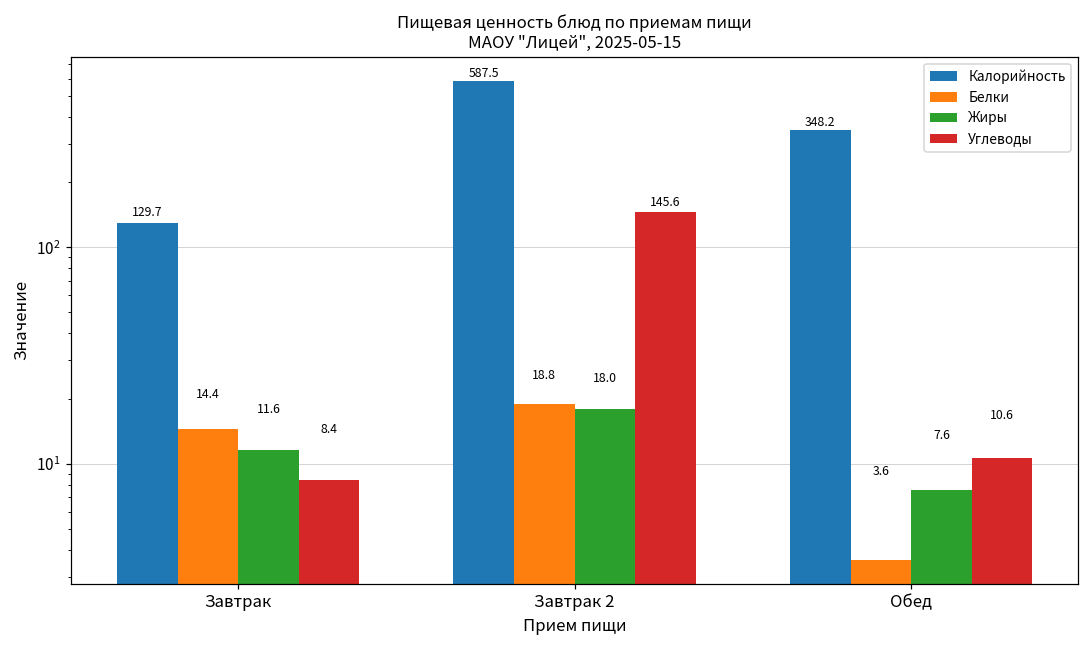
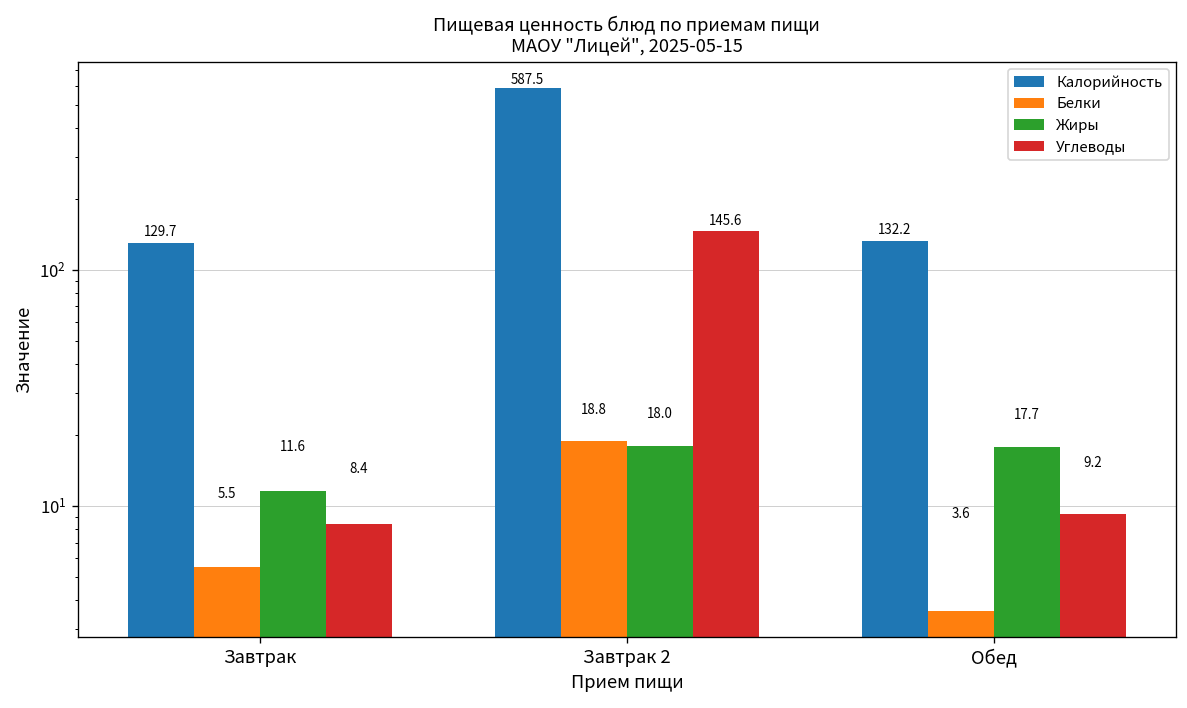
  {
    "Калорийность": {
      "Завтрак": 129.7,
      "Завтрак 2": 587.5,
-     "Обед": 348.2
+     "Обед": 132.2
    },
    "Белки": {
-     "Завтрак": 14.4,
+     "Завтрак": 5.5,
      "Завтрак 2": 18.8
    },
    "Жиры": {
      "Завтрак 2": 18.0,
-     "Обед": 7.6
+     "Обед": 17.7
    },
    "Углеводы": {
      "Завтрак 2": 145.6,
-     "Обед": 10.6
+     "Обед": 9.2
    }
  }
